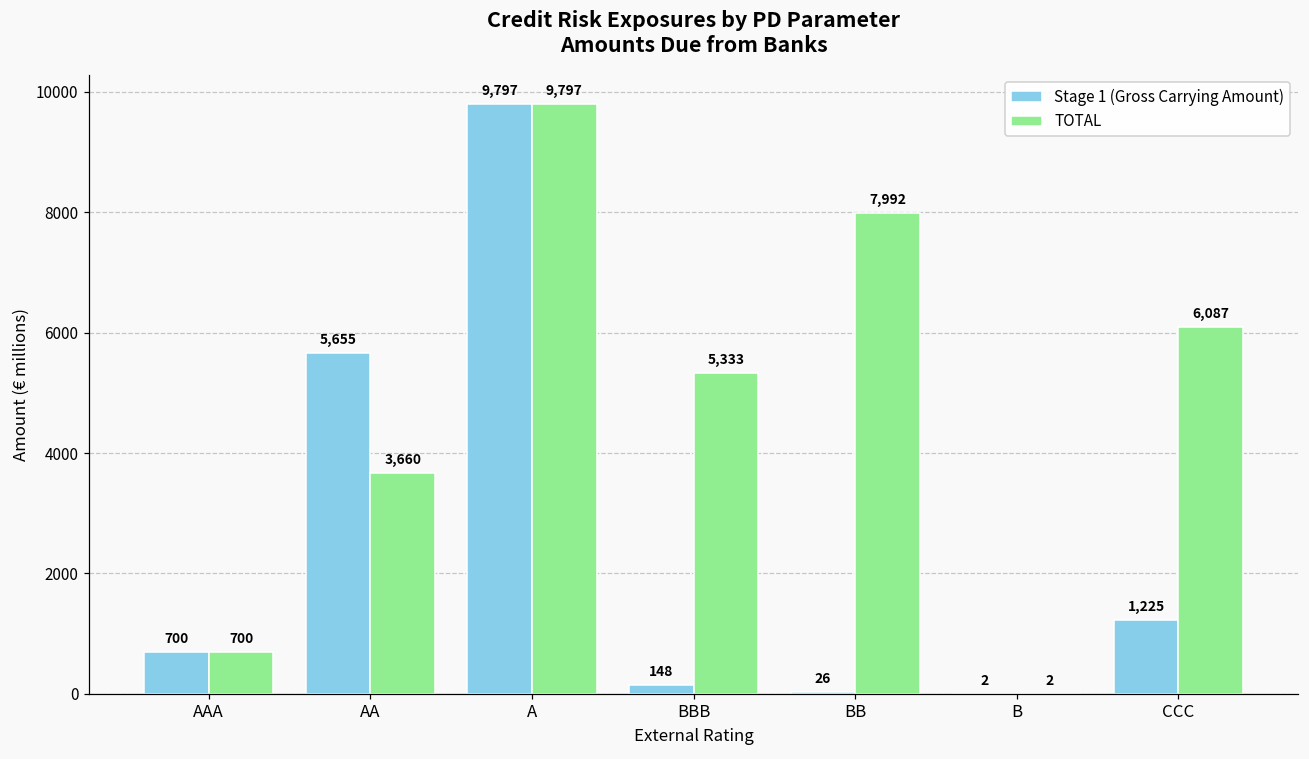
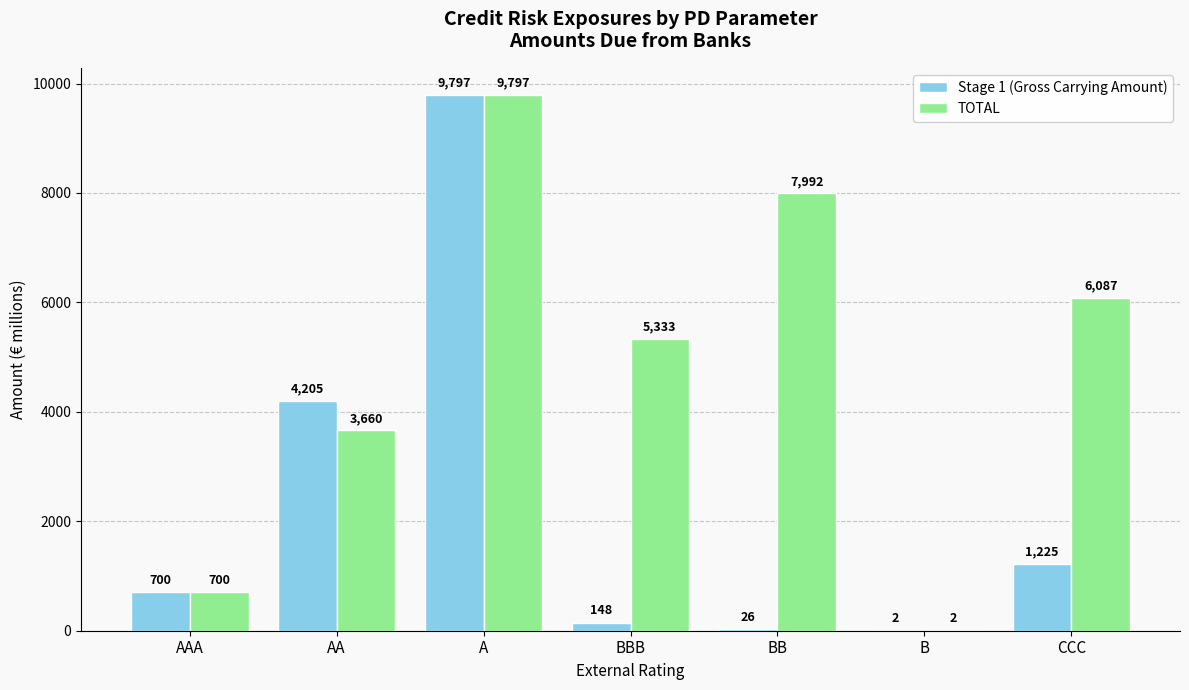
  {
    "Stage 1 (Gross Carrying Amount)": {
      "AAA": "700",
-     "AA": "5,655",
+     "AA": "4,205",
      "A": "9,797",
      "BBB": "148",
      "BB": "26",
      "B": "2",
      "CCC": "1,225"
    },
    "TOTAL": {
      "AAA": "700",
      "AA": "3,660",
      "A": "9,797",
      "BBB": "5,333",
      "BB": "7,992",
      "B": "2",
      "CCC": "6,087"
    }
  }
